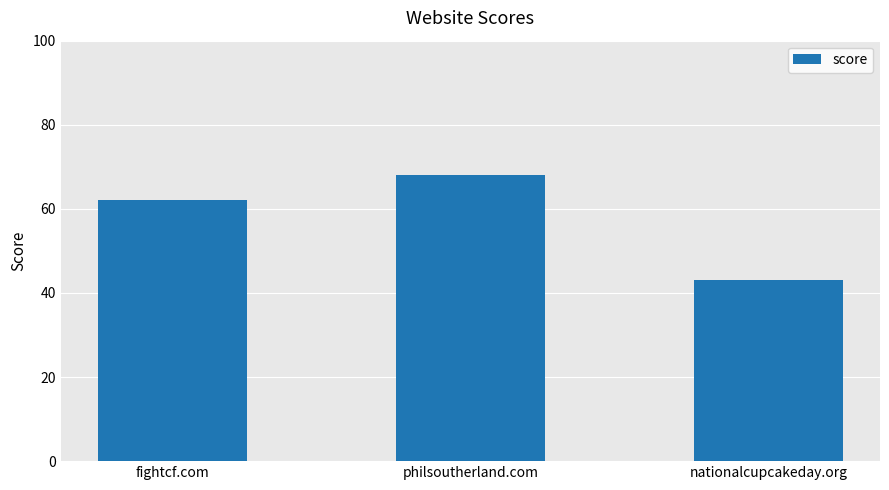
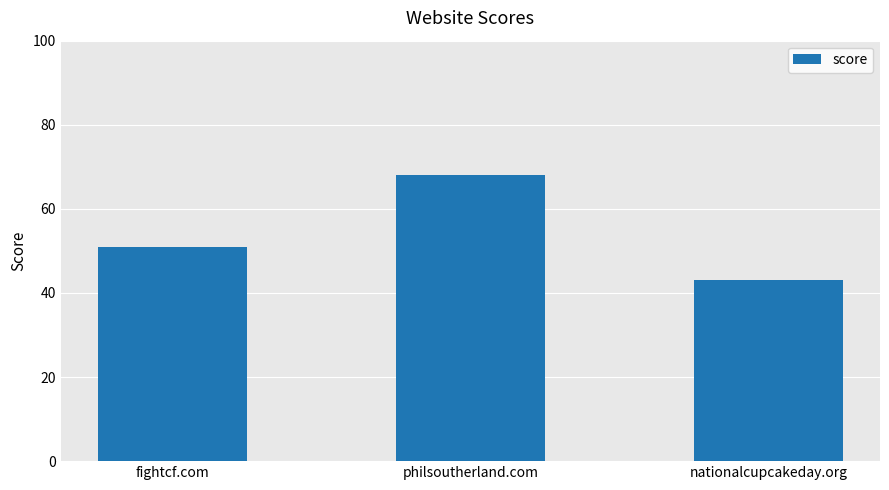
  {
-   "fightcf.com": 62,
+   "fightcf.com": 51,
    "philsoutherland.com": 68,
    "nationalcupcakeday.org": 43
  }
